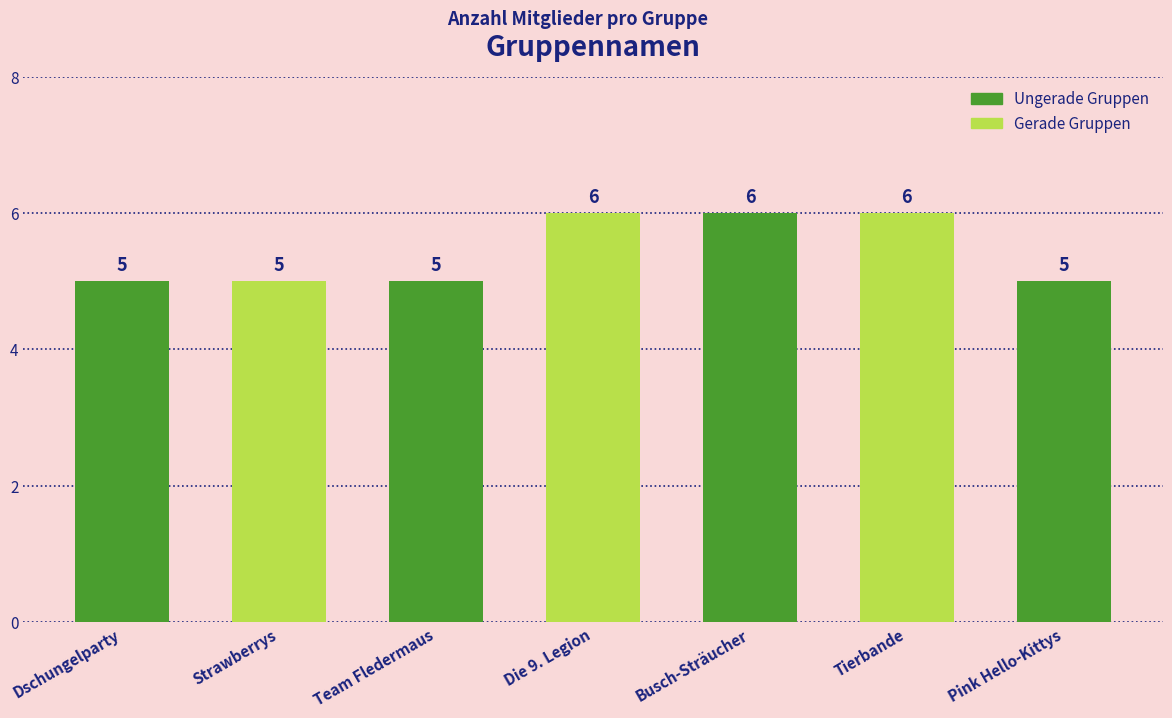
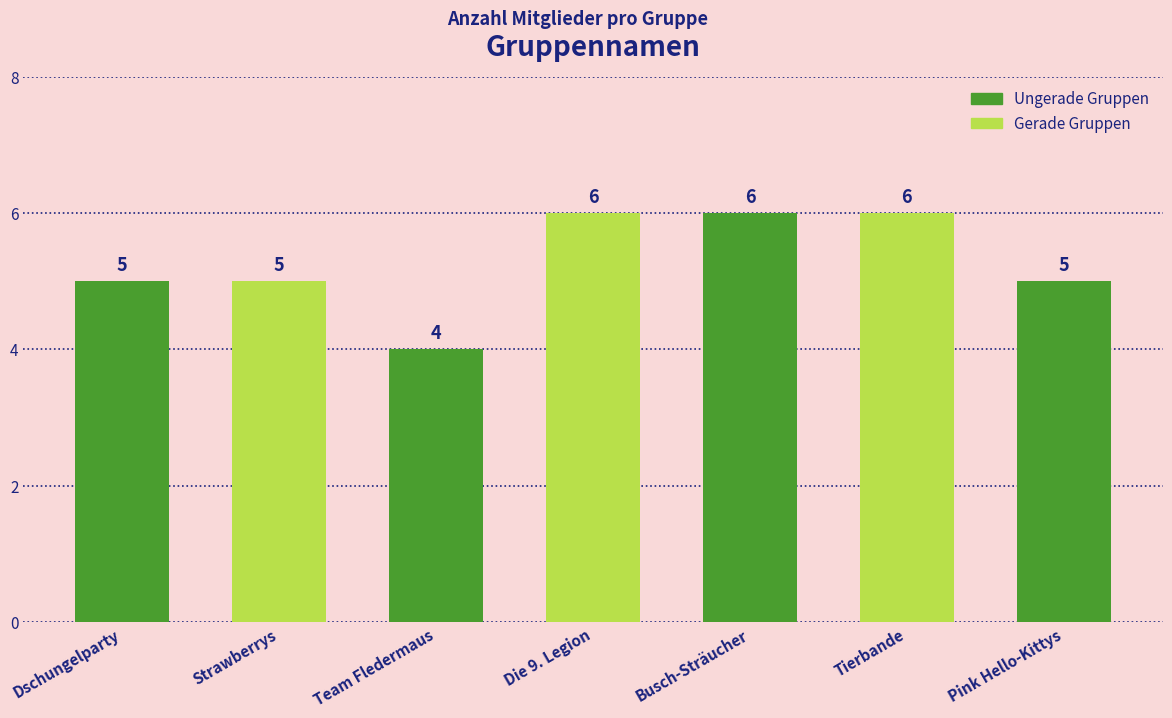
  {
    "Dschungelparty": 5,
    "Strawberrys": 5,
-   "Team Fledermaus": 5,
+   "Team Fledermaus": 4,
    "Die 9. Legion": 6,
    "Busch-Sträucher": 6,
    "Tierbande": 6,
    "Pink Hello-Kittys": 5
  }
